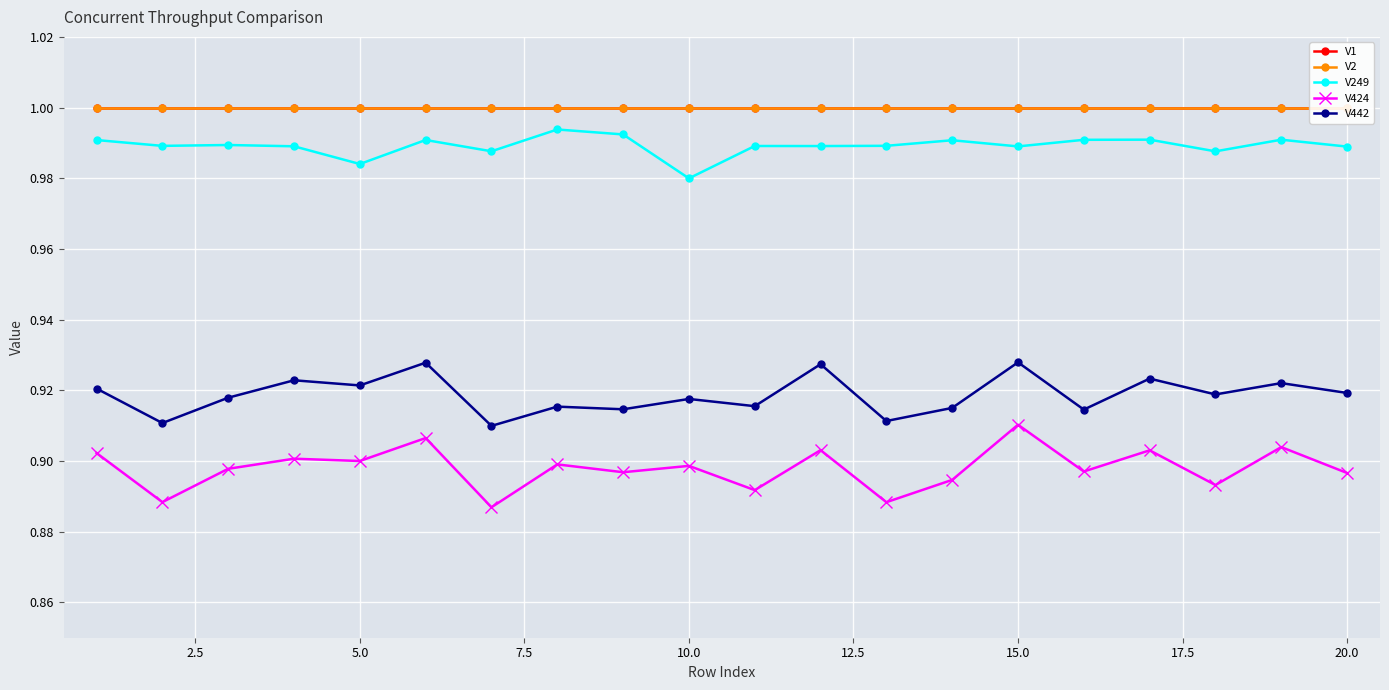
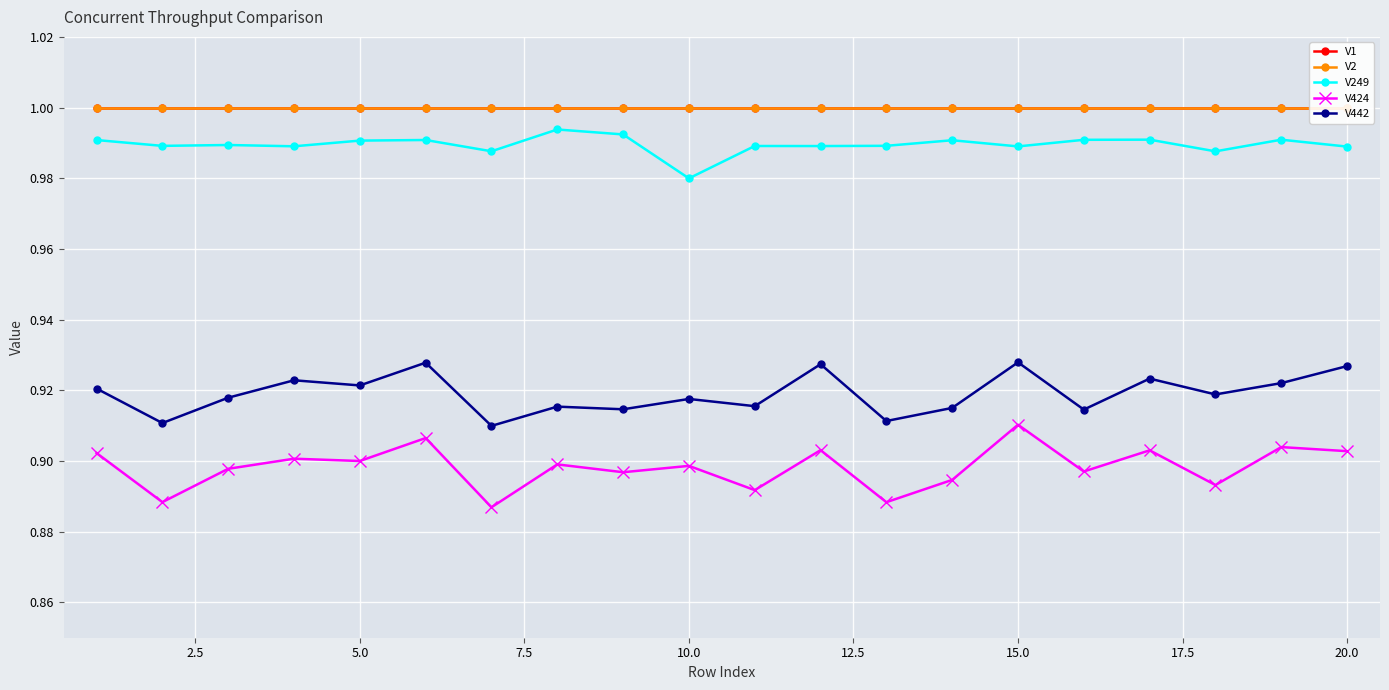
  {
    "V2": {
      "5.0": 1.000,
      "10.0": 1.000,
      "15.0": 1.000
    },
    "V249": {
-     "5.0": 0.984,
+     "5.0": 0.991,
      "10.0": 0.980,
      "15.0": 0.989,
      "20.0": 0.989
    },
    "V424": {
      "5.0": 0.900,
      "10.0": 0.899,
      "15.0": 0.910,
-     "20.0": 0.897
+     "20.0": 0.903
    },
    "V442": {
      "5.0": 0.921,
      "10.0": 0.918,
      "15.0": 0.928,
-     "20.0": 0.919
+     "20.0": 0.927
    }
  }
